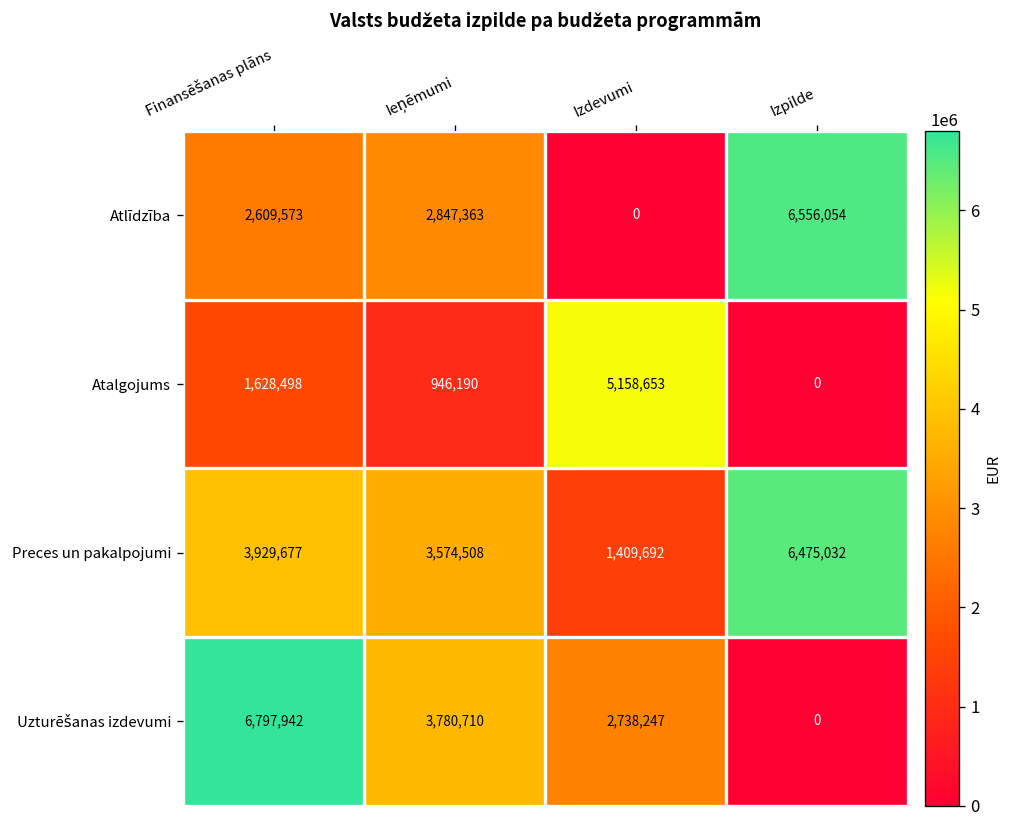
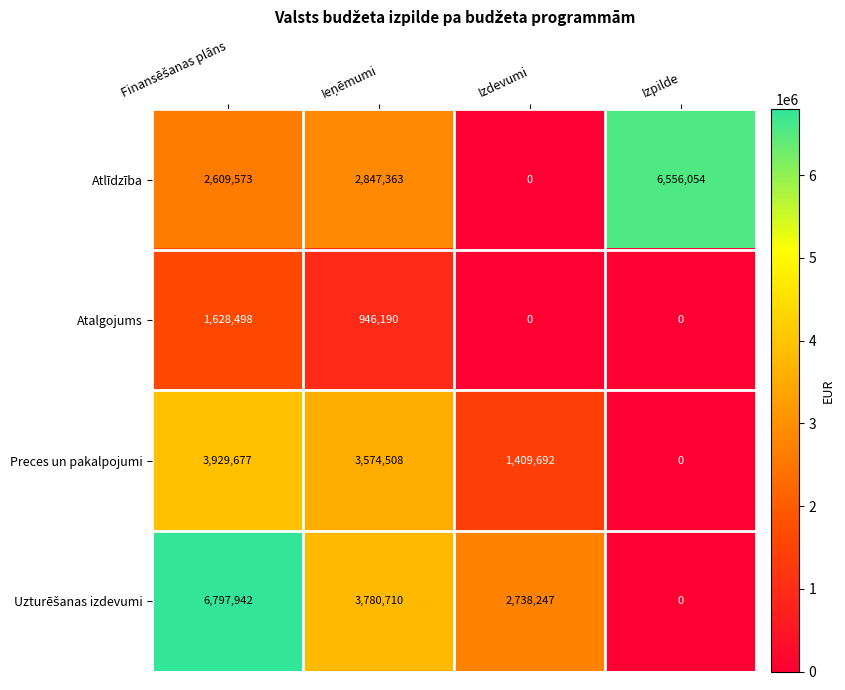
  {
    "Atlīdzība": {
      "Finansēšanas plāns": "2,609,573",
      "Ieņēmumi": "2,847,363",
      "Izdevumi": "0",
      "Izpilde": "6,556,054"
    },
    "Atalgojums": {
      "Finansēšanas plāns": "1,628,498",
      "Ieņēmumi": "946,190",
-     "Izdevumi": "5,158,653",
+     "Izdevumi": "0",
      "Izpilde": "0"
    },
    "Preces un pakalpojumi": {
      "Finansēšanas plāns": "3,929,677",
      "Ieņēmumi": "3,574,508",
      "Izdevumi": "1,409,692",
-     "Izpilde": "6,475,032"
+     "Izpilde": "0"
    },
    "Uzturēšanas izdevumi": {
      "Finansēšanas plāns": "6,797,942",
      "Ieņēmumi": "3,780,710",
      "Izdevumi": "2,738,247",
      "Izpilde": "0"
    }
  }
